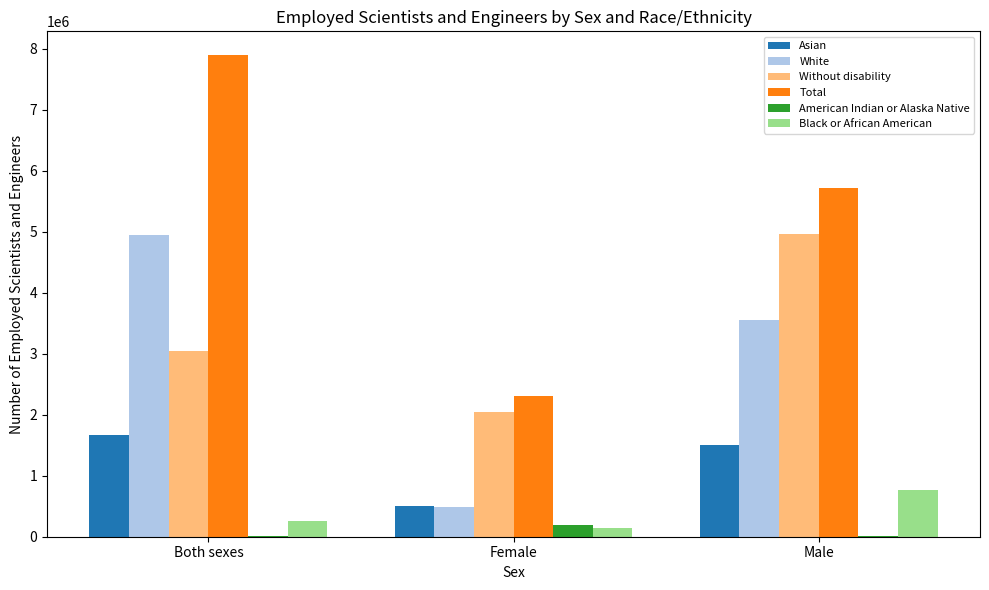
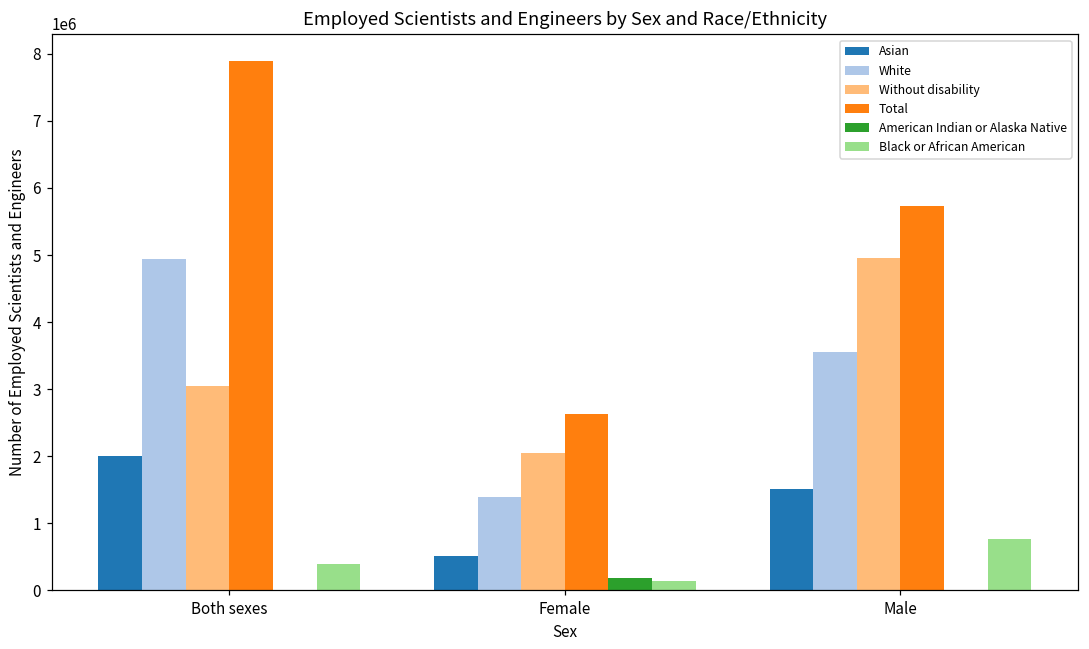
  {
    "Asian": {
-     "Both sexes": 1700000,
+     "Both sexes": 2000000,
      "Female": 500000,
      "Male": 1500000
    },
    "White": {
      "Both sexes": 4900000,
-     "Female": 500000,
+     "Female": 1400000,
      "Male": 3600000
    },
    "Without disability": {
      "Both sexes": 3100000,
      "Female": 2000000,
      "Male": 5000000
    },
    "Total": {
      "Both sexes": 7900000,
-     "Female": 2300000,
+     "Female": 2600000,
      "Male": 5700000
    },
    "American Indian or Alaska Native": {
      "Female": 200000
    },
    "Black or African American": {
-     "Both sexes": 300000,
+     "Both sexes": 400000,
      "Female": 100000,
      "Male": 800000
    }
  }
